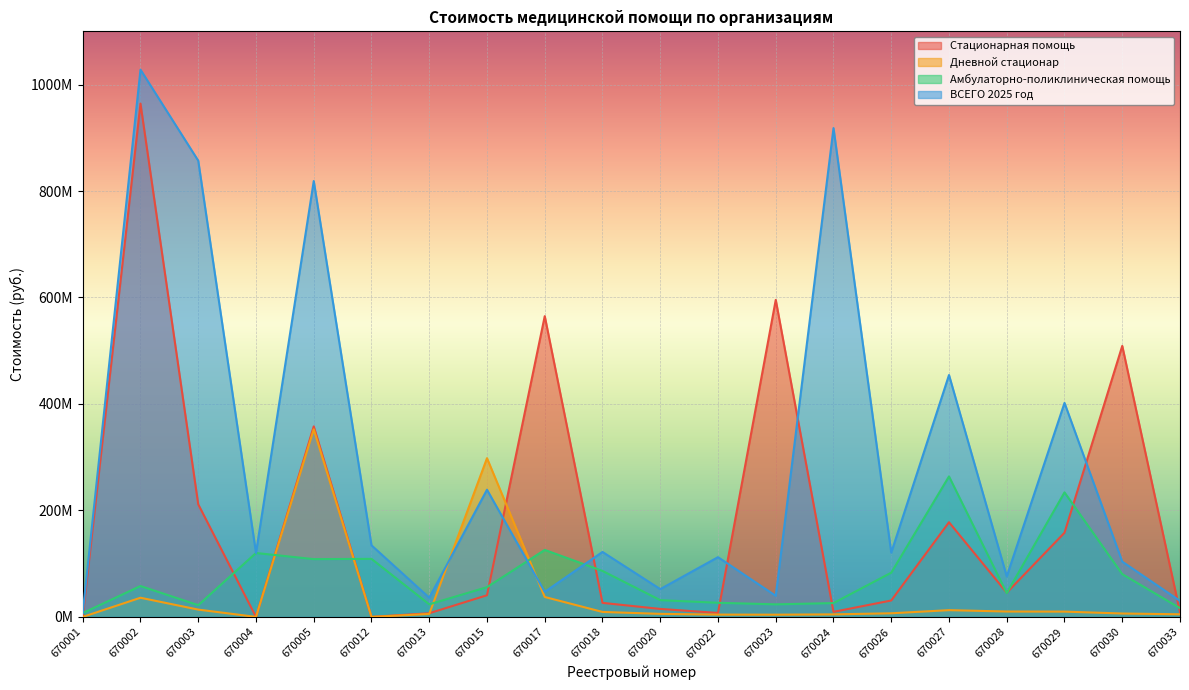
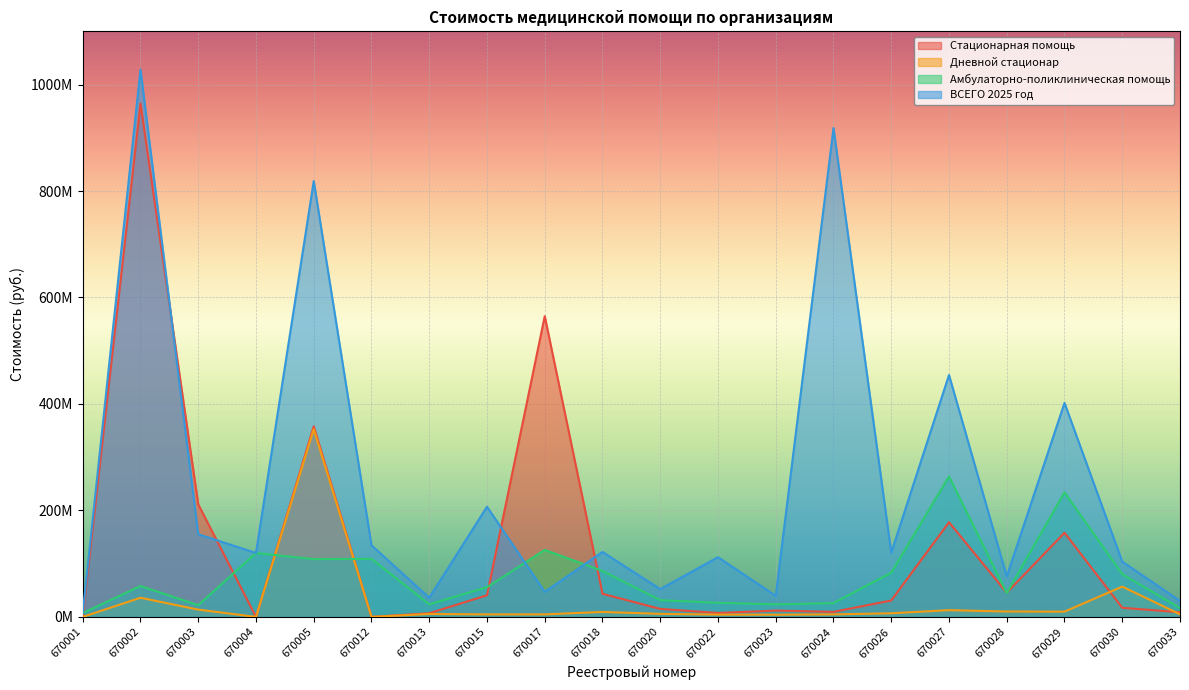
  {
    "Стационарная помощь": {
      "670002": 960000000,
      "670003": 210000000,
      "670005": 360000000,
      "670015": 40000000,
      "670017": 560000000,
-     "670018": 30000000,
+     "670018": 40000000,
      "670020": 10000000,
-     "670023": 600000000,
+     "670023": 10000000,
      "670026": 30000000,
      "670027": 180000000,
      "670029": 160000000,
-     "670030": 510000000
+     "670030": 20000000
    },
    "Дневной стационар": {
      "670002": 40000000,
      "670003": 10000000,
      "670005": 350000000,
-     "670015": 300000000,
-     "670017": 40000000,
+     "670015": 0,
+     "670017": 0,
      "670018": 10000000,
      "670020": 10000000,
      "670023": 0,
      "670026": 10000000,
      "670027": 10000000,
      "670028": 10000000,
      "670029": 10000000,
-     "670030": 10000000
+     "670030": 60000000
    },
    "Амбулаторно-поликлиническая помощь": {
      "670002": 60000000,
      "670003": 20000000,
      "670005": 110000000,
      "670012": 110000000,
      "670013": 20000000,
      "670015": 60000000,
      "670017": 130000000,
      "670018": 90000000,
      "670020": 30000000,
      "670022": 30000000,
      "670023": 20000000,
      "670024": 30000000,
      "670026": 80000000,
      "670027": 260000000,
      "670029": 230000000,
      "670030": 80000000,
      "670033": 20000000
    },
    "ВСЕГО 2025 год": {
      "670002": 1030000000,
-     "670003": 860000000,
+     "670003": 160000000,
      "670005": 820000000,
      "670012": 130000000,
      "670013": 40000000,
-     "670015": 240000000,
+     "670015": 210000000,
      "670017": 50000000,
      "670018": 120000000,
      "670020": 50000000,
      "670022": 110000000,
      "670023": 40000000,
      "670024": 920000000,
      "670026": 120000000,
      "670027": 450000000,
      "670028": 80000000,
      "670029": 400000000,
      "670030": 100000000,
      "670033": 30000000
    }
  }
